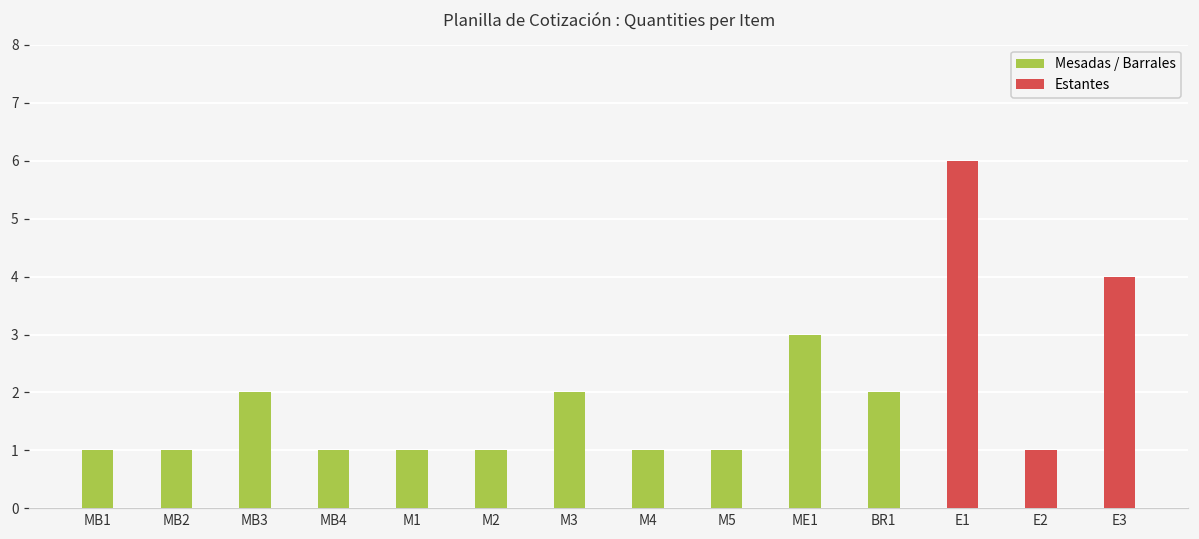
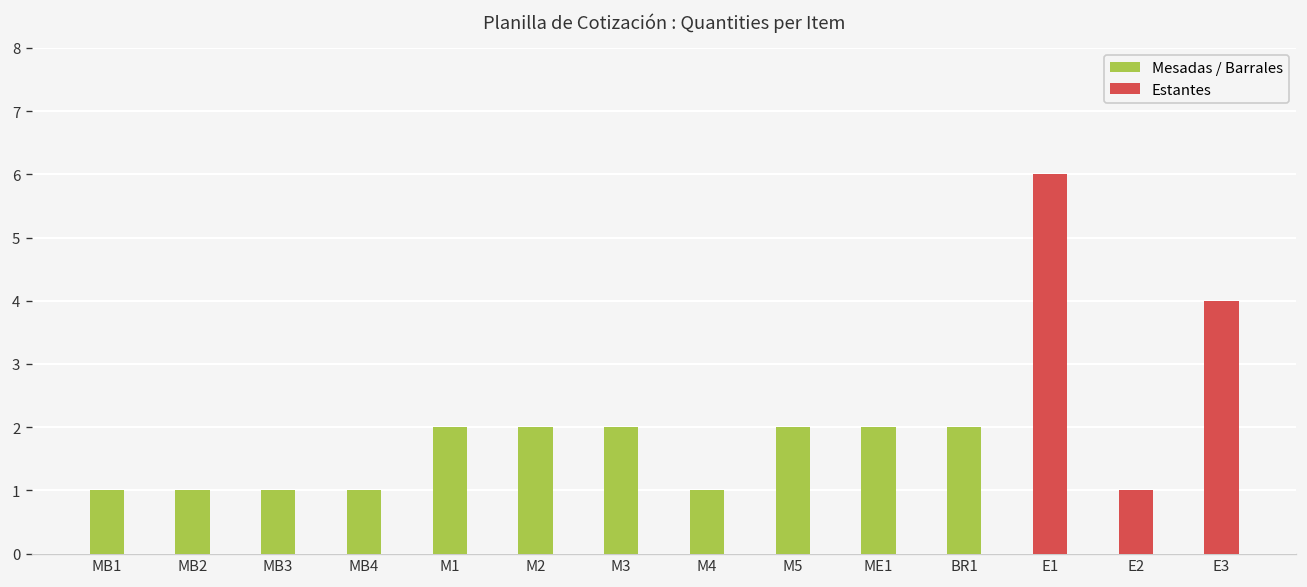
  {
    "MB1": 1,
    "MB2": 1,
-   "MB3": 2,
+   "MB3": 1,
    "MB4": 1,
-   "M1": 1,
-   "M2": 1,
+   "M1": 2,
+   "M2": 2,
    "M3": 2,
    "M4": 1,
-   "M5": 1,
-   "ME1": 3,
+   "M5": 2,
+   "ME1": 2,
    "BR1": 2,
    "E1": 6,
    "E2": 1,
    "E3": 4
  }
